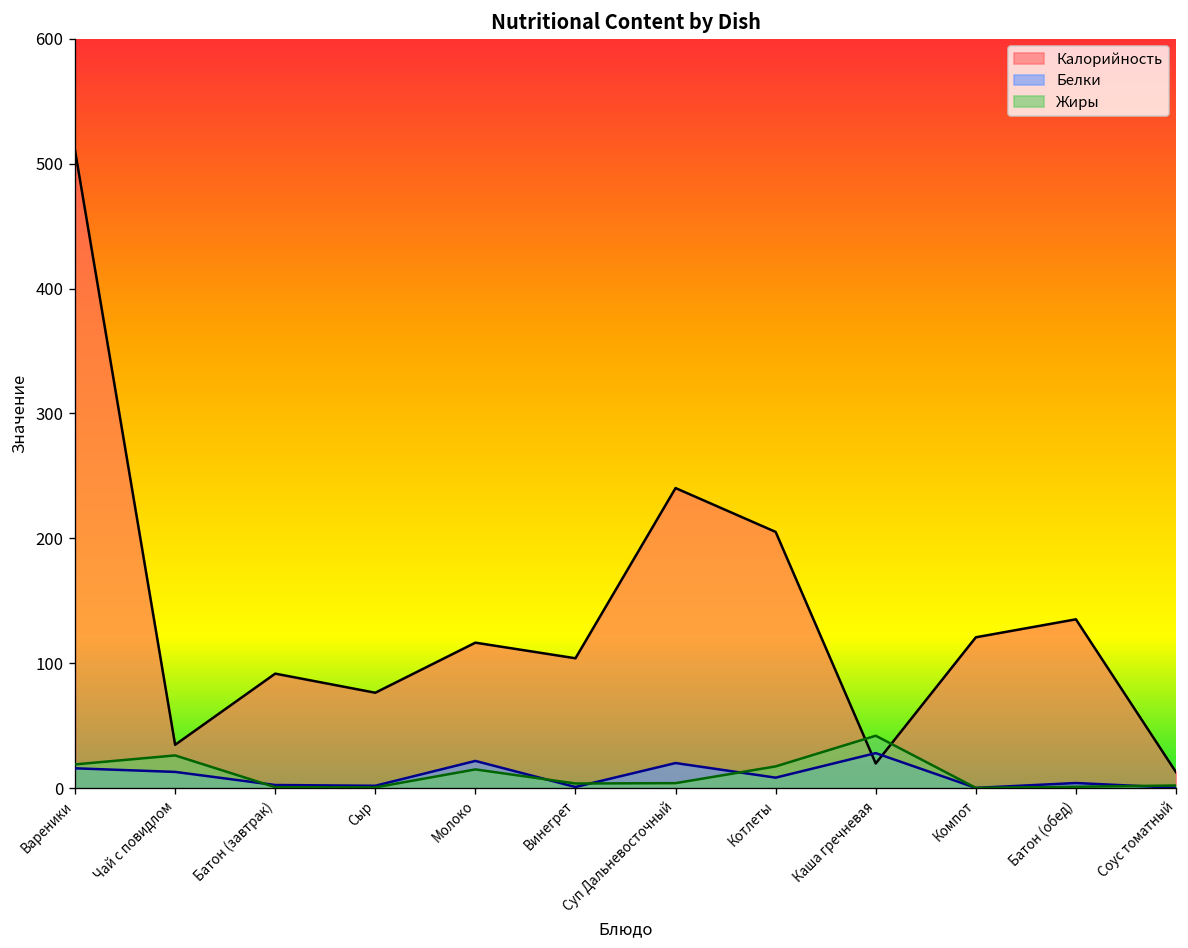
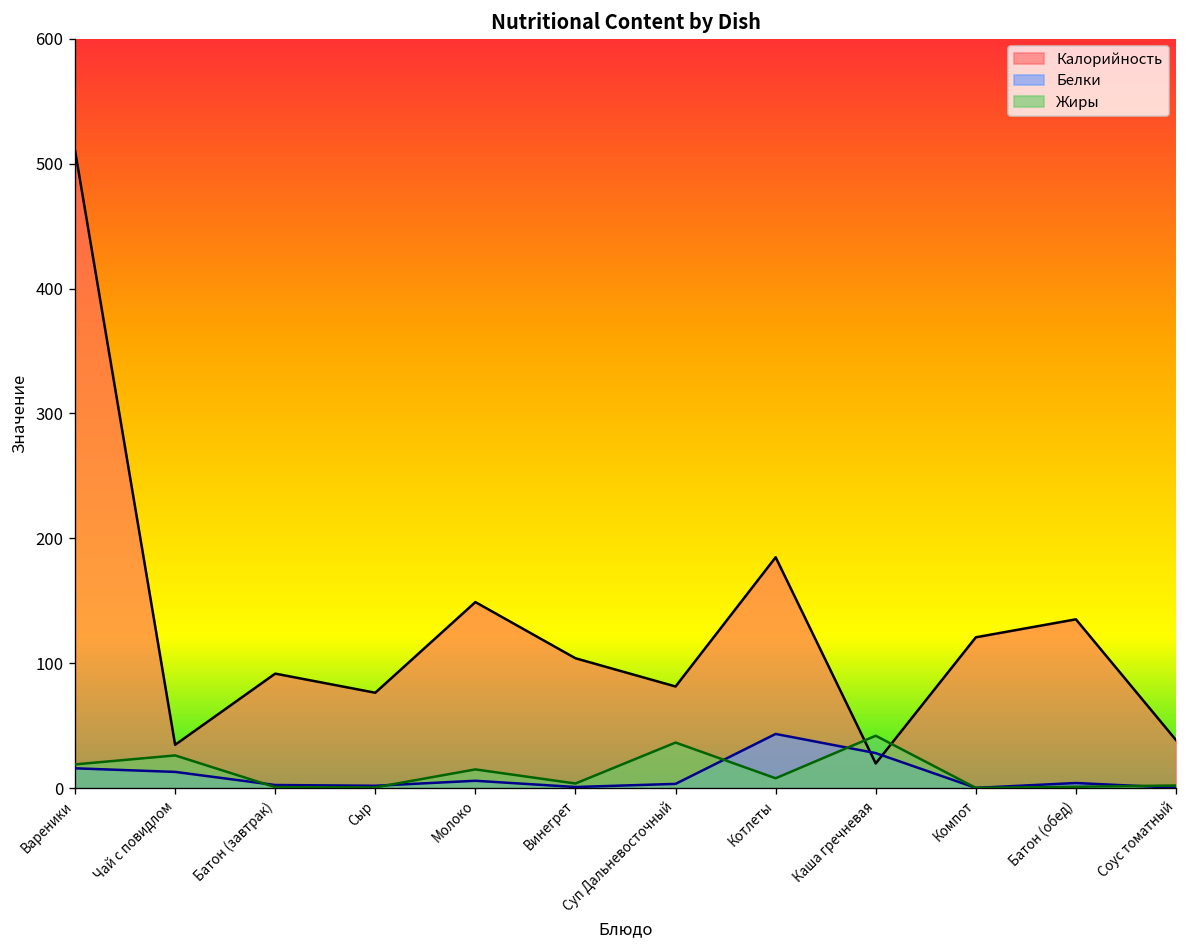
  {
    "Калорийность": {
      "Вареники": 511,
      "Чай с повидлом": 35,
      "Батон (завтрак)": 92,
      "Сыр": 76,
-     "Молоко": 116,
+     "Молоко": 149,
      "Винегрет": 104,
-     "Суп Дальневосточный": 240,
-     "Котлеты": 205,
+     "Суп Дальневосточный": 81,
+     "Котлеты": 185,
      "Каша гречневая": 20,
      "Компот": 121,
      "Батон (обед)": 135,
-     "Соус томатный": 13
+     "Соус томатный": 38
    },
    "Белки": {
      "Вареники": 16,
      "Чай с повидлом": 13,
-     "Молоко": 22,
+     "Молоко": 6,
      "Винегрет": 1,
-     "Суп Дальневосточный": 20,
-     "Котлеты": 8,
+     "Суп Дальневосточный": 3,
+     "Котлеты": 43,
      "Каша гречневая": 28,
      "Батон (обед)": 4
    },
    "Жиры": {
      "Вареники": 19,
      "Чай с повидлом": 26,
      "Молоко": 15,
      "Винегрет": 4,
-     "Суп Дальневосточный": 4,
-     "Котлеты": 17,
+     "Суп Дальневосточный": 36,
+     "Котлеты": 8,
      "Каша гречневая": 42,
      "Батон (обед)": 1
    }
  }
